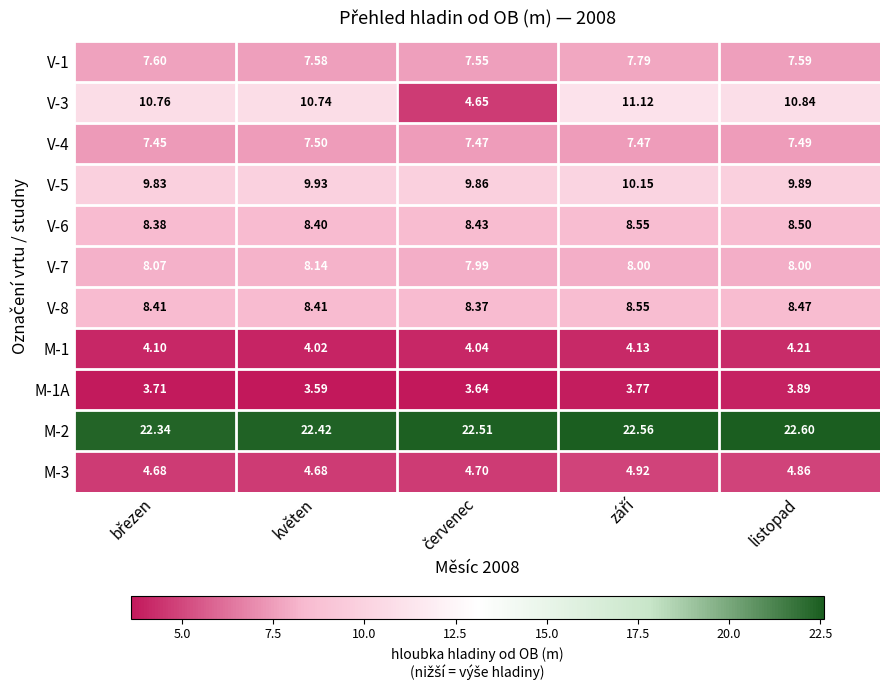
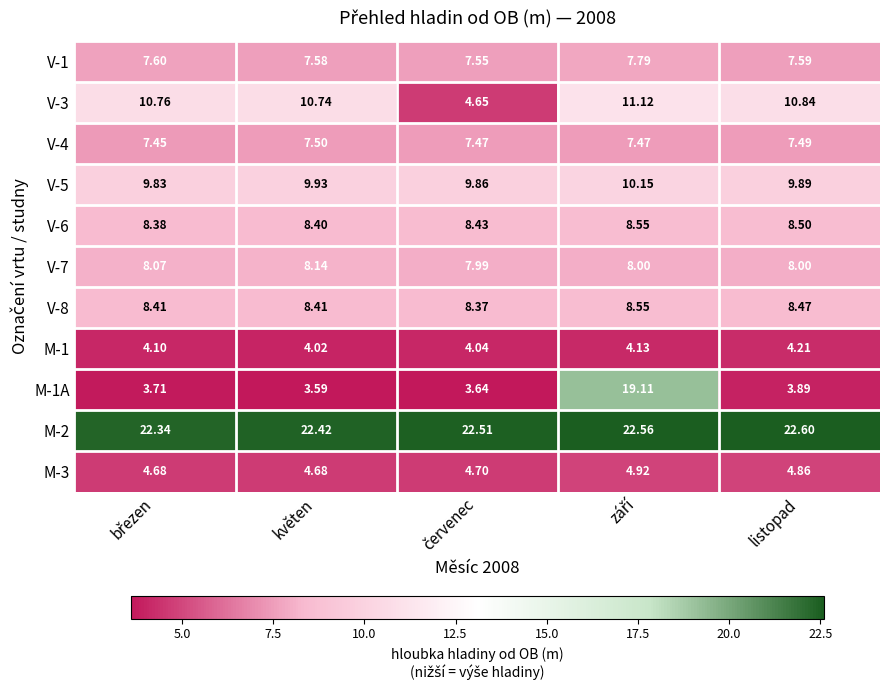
  {
    "V-1": {
      "březen": 7.60,
      "květen": 7.58,
      "červenec": 7.55,
      "září": 7.79,
      "listopad": 7.59
    },
    "V-3": {
      "březen": 10.76,
      "květen": 10.74,
      "červenec": 4.65,
      "září": 11.12,
      "listopad": 10.84
    },
    "V-4": {
      "březen": 7.45,
      "květen": 7.50,
      "červenec": 7.47,
      "září": 7.47,
      "listopad": 7.49
    },
    "V-5": {
      "březen": 9.83,
      "květen": 9.93,
      "červenec": 9.86,
      "září": 10.15,
      "listopad": 9.89
    },
    "V-6": {
      "březen": 8.38,
      "květen": 8.40,
      "červenec": 8.43,
      "září": 8.55,
      "listopad": 8.50
    },
    "V-7": {
      "březen": 8.07,
      "květen": 8.14,
      "červenec": 7.99,
      "září": 8.00,
      "listopad": 8.00
    },
    "V-8": {
      "březen": 8.41,
      "květen": 8.41,
      "červenec": 8.37,
      "září": 8.55,
      "listopad": 8.47
    },
    "M-1": {
      "březen": 4.10,
      "květen": 4.02,
      "červenec": 4.04,
      "září": 4.13,
      "listopad": 4.21
    },
    "M-1A": {
      "březen": 3.71,
      "květen": 3.59,
      "červenec": 3.64,
-     "září": 3.77,
+     "září": 19.11,
      "listopad": 3.89
    },
    "M-2": {
      "březen": 22.34,
      "květen": 22.42,
      "červenec": 22.51,
      "září": 22.56,
      "listopad": 22.60
    },
    "M-3": {
      "březen": 4.68,
      "květen": 4.68,
      "červenec": 4.70,
      "září": 4.92,
      "listopad": 4.86
    }
  }
